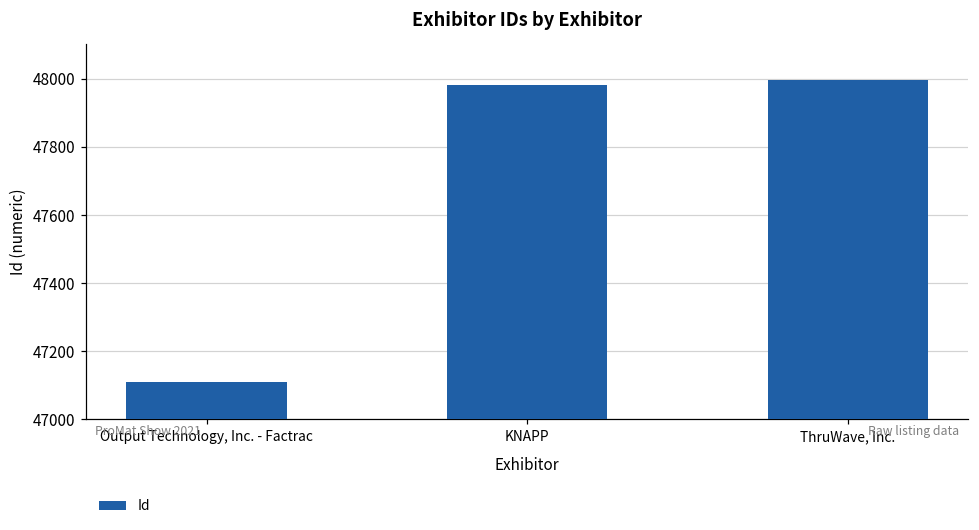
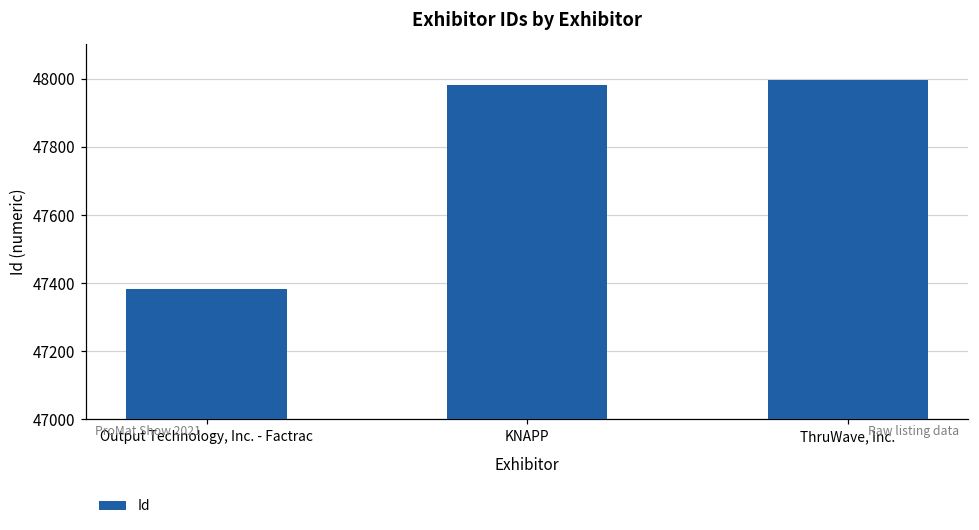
  {
-   "Output Technology, Inc. - Factrac": 47110,
+   "Output Technology, Inc. - Factrac": 47380,
    "KNAPP": 47980,
    "ThruWave, Inc.": 48000
  }
